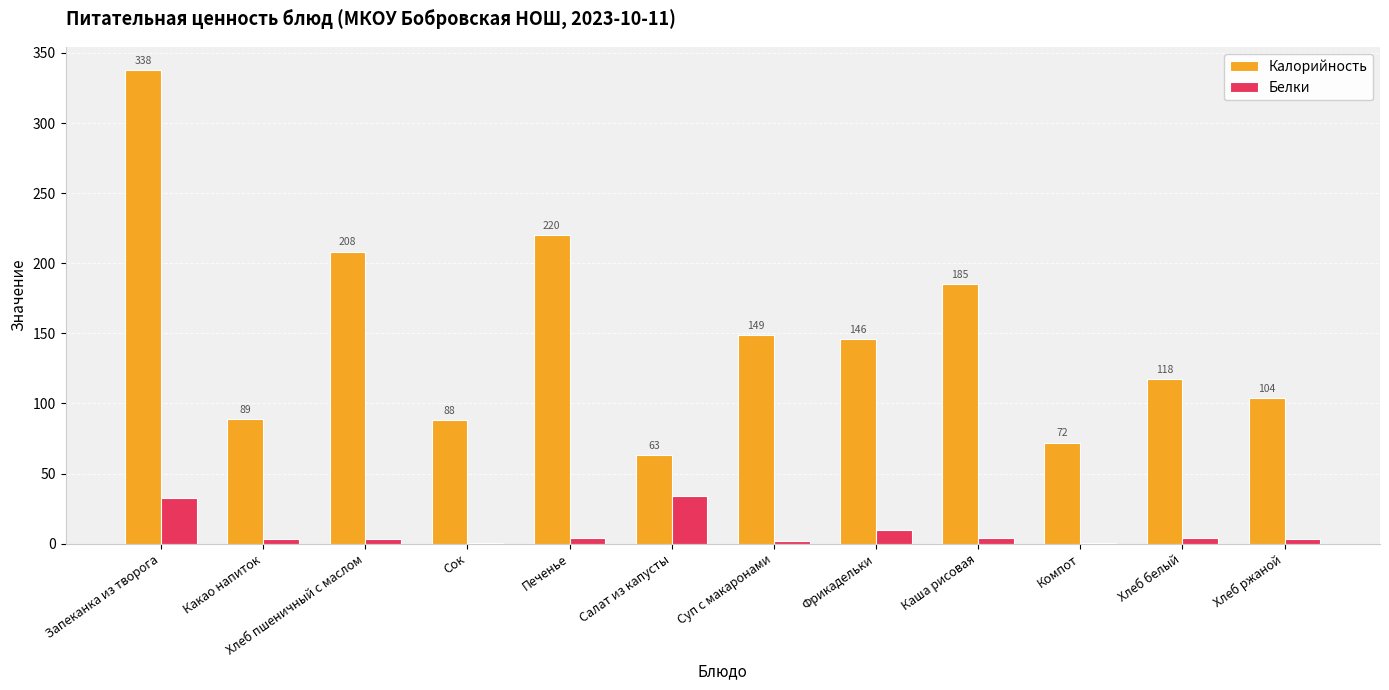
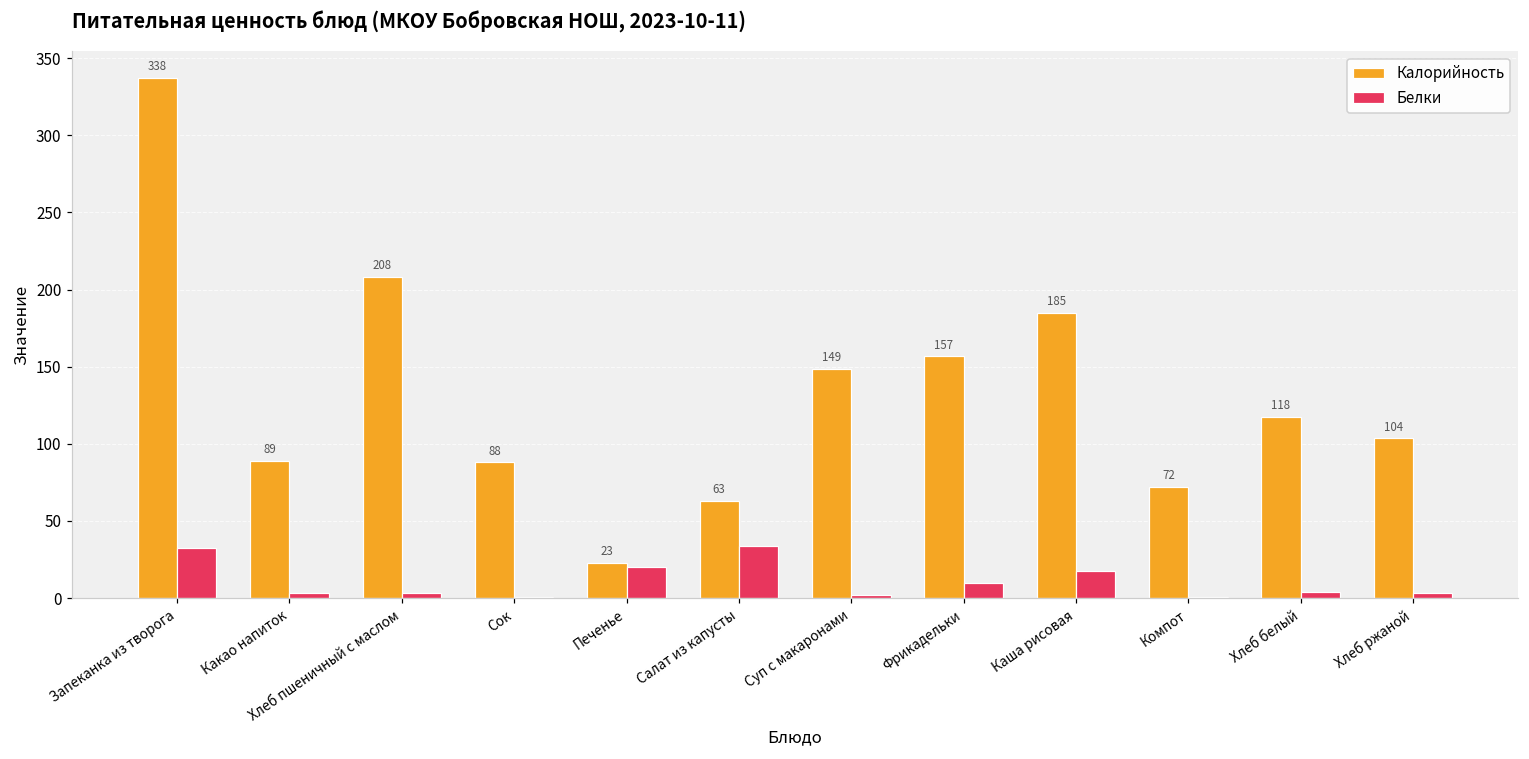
  {
    "Калорийность": {
      "Запеканка из творога": 338,
      "Какао напиток": 89,
      "Хлеб пшеничный с маслом": 208,
      "Сок": 88,
-     "Печенье": 220,
+     "Печенье": 23,
      "Салат из капусты": 63,
      "Суп с макаронами": 149,
-     "Фрикадельки": 146,
+     "Фрикадельки": 157,
      "Каша рисовая": 185,
      "Компот": 72,
      "Хлеб белый": 118,
      "Хлеб ржаной": 104
    },
    "Белки": {
      "Запеканка из творога": 33,
      "Какао напиток": 3,
      "Хлеб пшеничный с маслом": 3,
-     "Печенье": 4,
+     "Печенье": 20,
      "Салат из капусты": 34,
      "Суп с макаронами": 2,
      "Фрикадельки": 10,
-     "Каша рисовая": 4,
+     "Каша рисовая": 18,
      "Хлеб белый": 4,
      "Хлеб ржаной": 3
    }
  }
